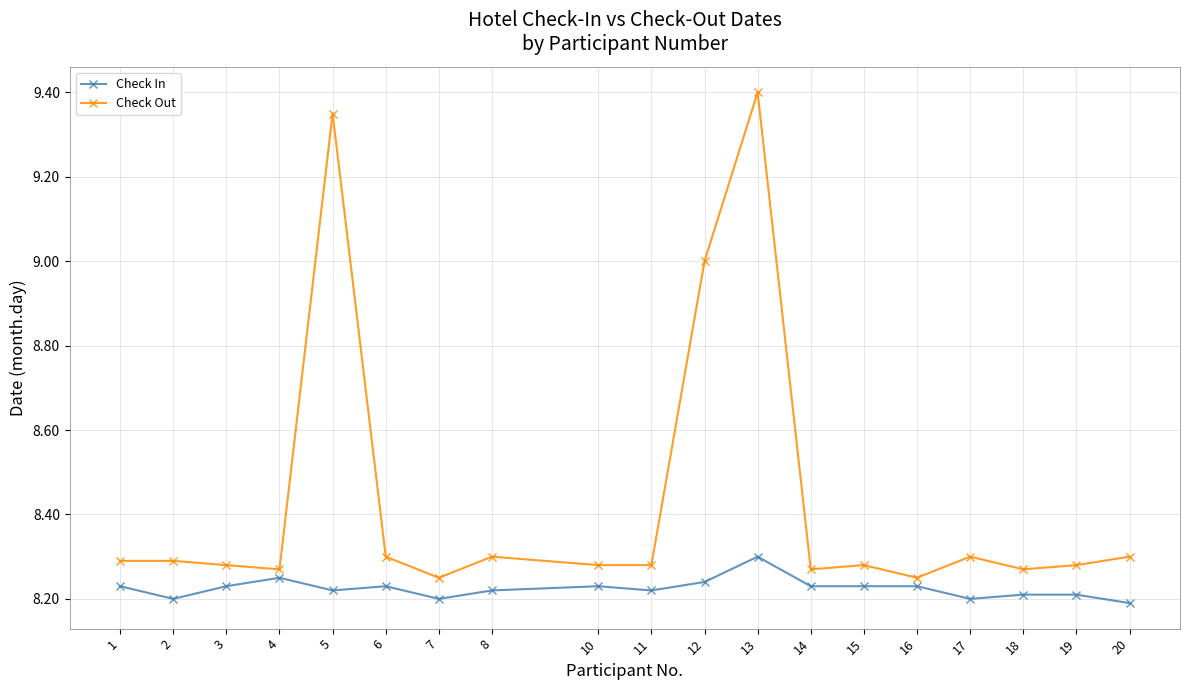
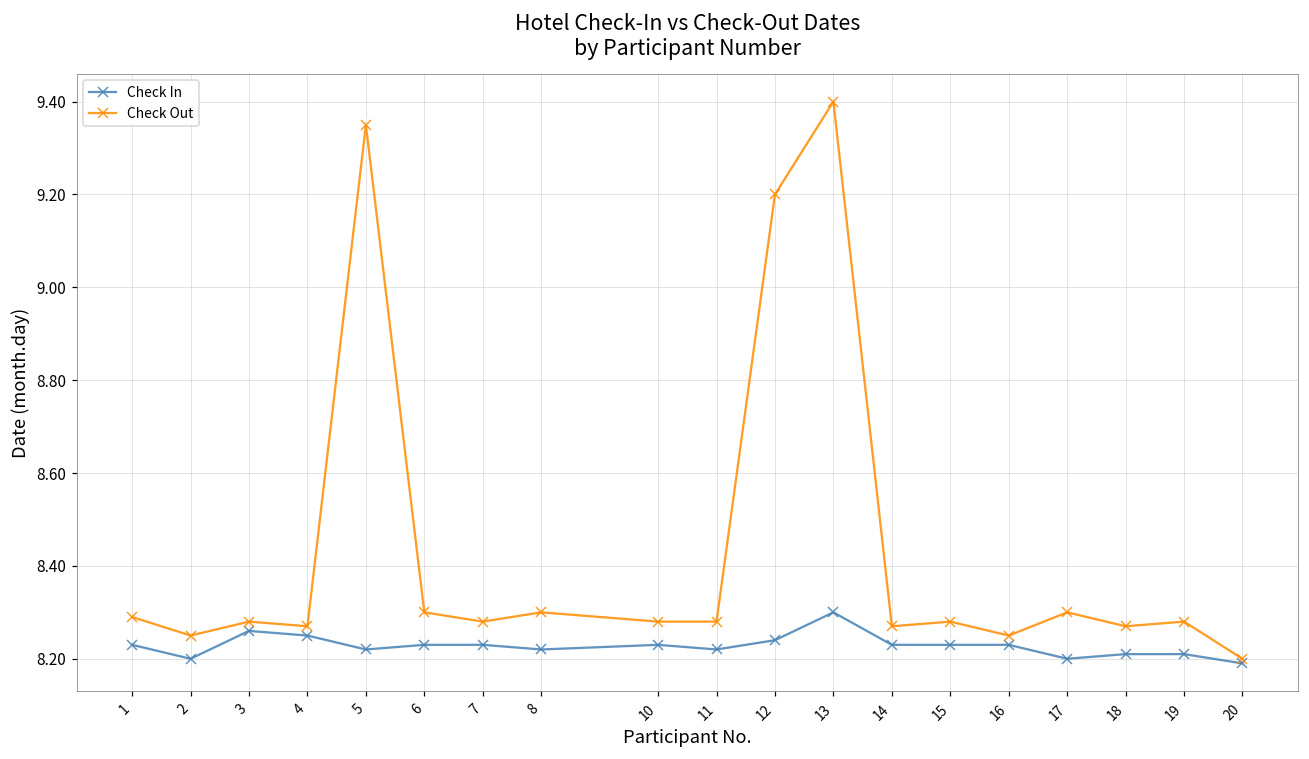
  {
    "Check In": {
      "1": 8.23,
      "2": 8.20,
-     "3": 8.23,
+     "3": 8.26,
      "4": 8.25,
      "5": 8.22,
      "6": 8.23,
-     "7": 8.20,
+     "7": 8.23,
      "8": 8.22,
      "10": 8.23,
      "11": 8.22,
      "12": 8.24,
      "13": 8.30,
      "14": 8.23,
      "15": 8.23,
      "16": 8.23,
      "17": 8.20,
      "18": 8.21,
      "19": 8.21,
      "20": 8.19
    },
    "Check Out": {
      "1": 8.29,
-     "2": 8.29,
+     "2": 8.25,
      "3": 8.28,
      "4": 8.27,
      "5": 9.35,
      "6": 8.30,
-     "7": 8.25,
+     "7": 8.28,
      "8": 8.30,
      "10": 8.28,
      "11": 8.28,
-     "12": 9.0,
+     "12": 9.2,
      "13": 9.40,
      "14": 8.27,
      "15": 8.28,
      "16": 8.25,
      "17": 8.30,
      "18": 8.27,
      "19": 8.28,
-     "20": 8.3
+     "20": 8.2
    }
  }
